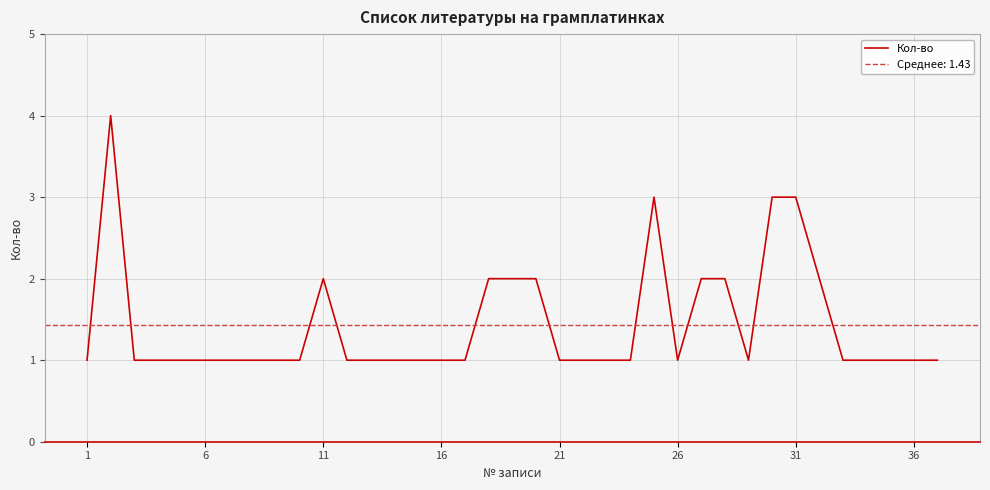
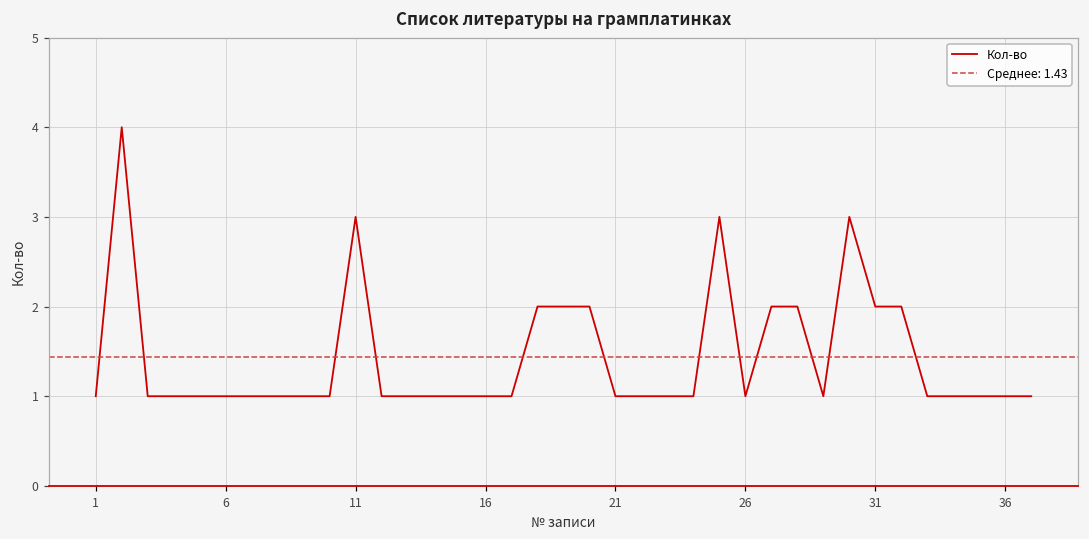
  {
    "1": 1,
    "6": 1,
-   "11": 2,
+   "11": 3,
    "16": 1,
    "21": 1,
    "26": 1,
-   "31": 3,
+   "31": 2,
    "36": 1
  }
